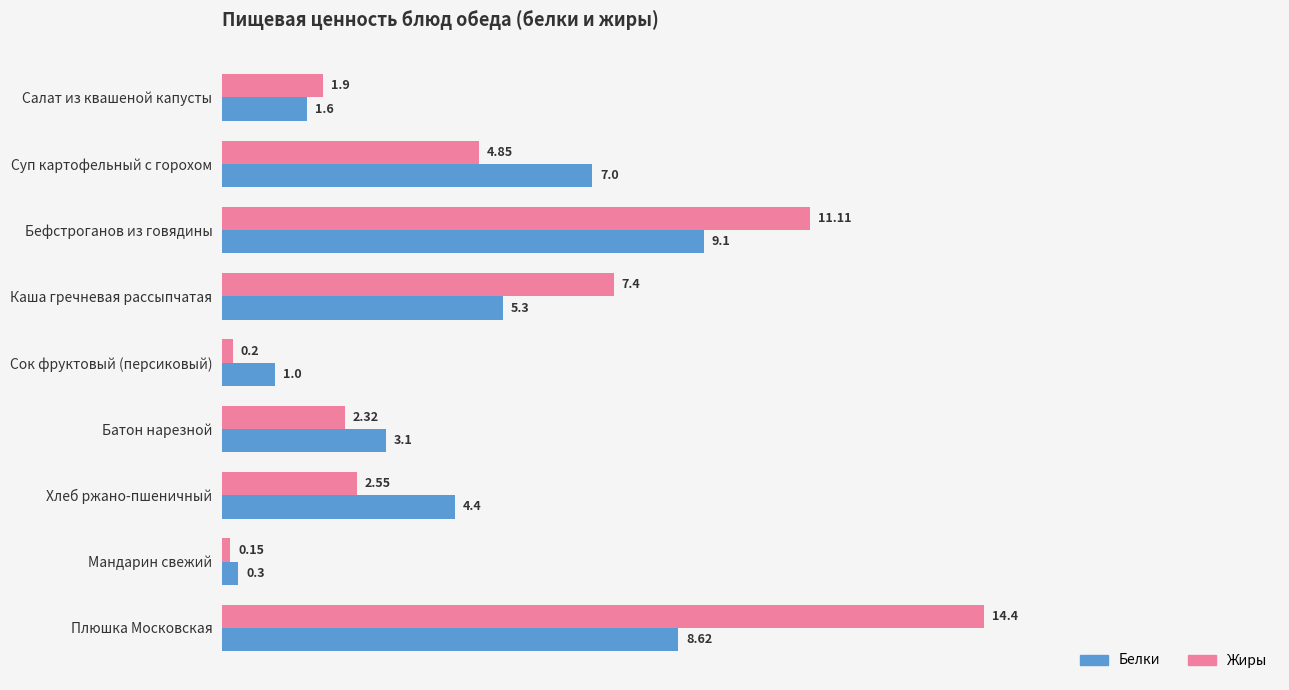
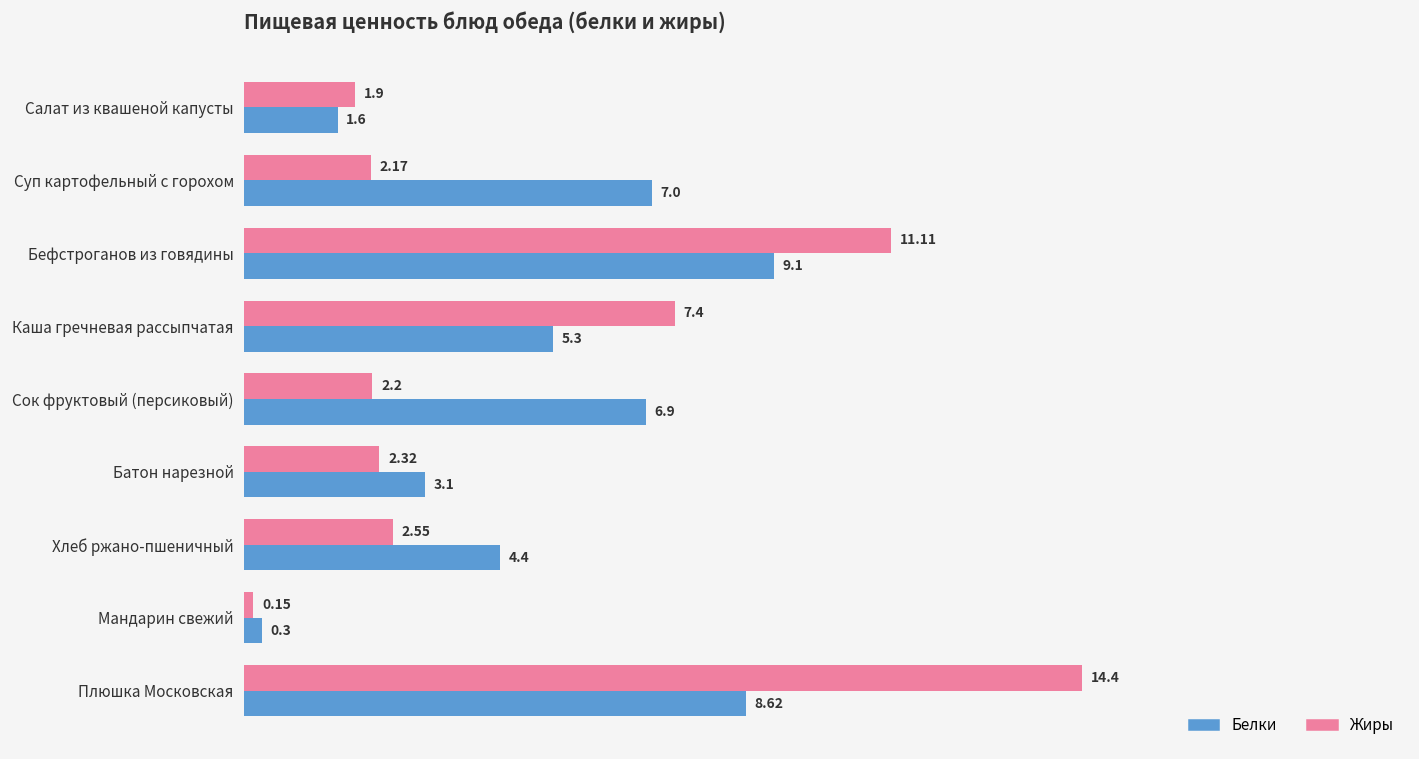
  {
    "Белки": {
      "Салат из квашеной капусты": 1.6,
      "Суп картофельный с горохом": 7.0,
      "Бефстроганов из говядины": 9.1,
      "Каша гречневая рассыпчатая": 5.3,
-     "Сок фруктовый (персиковый)": 1.0,
+     "Сок фруктовый (персиковый)": 6.9,
      "Батон нарезной": 3.1,
      "Хлеб ржано-пшеничный": 4.4,
      "Мандарин свежий": 0.3,
      "Плюшка Московская": 8.62
    },
    "Жиры": {
      "Салат из квашеной капусты": 1.9,
-     "Суп картофельный с горохом": 4.85,
+     "Суп картофельный с горохом": 2.17,
      "Бефстроганов из говядины": 11.11,
      "Каша гречневая рассыпчатая": 7.4,
-     "Сок фруктовый (персиковый)": 0.2,
+     "Сок фруктовый (персиковый)": 2.2,
      "Батон нарезной": 2.32,
      "Хлеб ржано-пшеничный": 2.55,
      "Мандарин свежий": 0.15,
      "Плюшка Московская": 14.4
    }
  }
